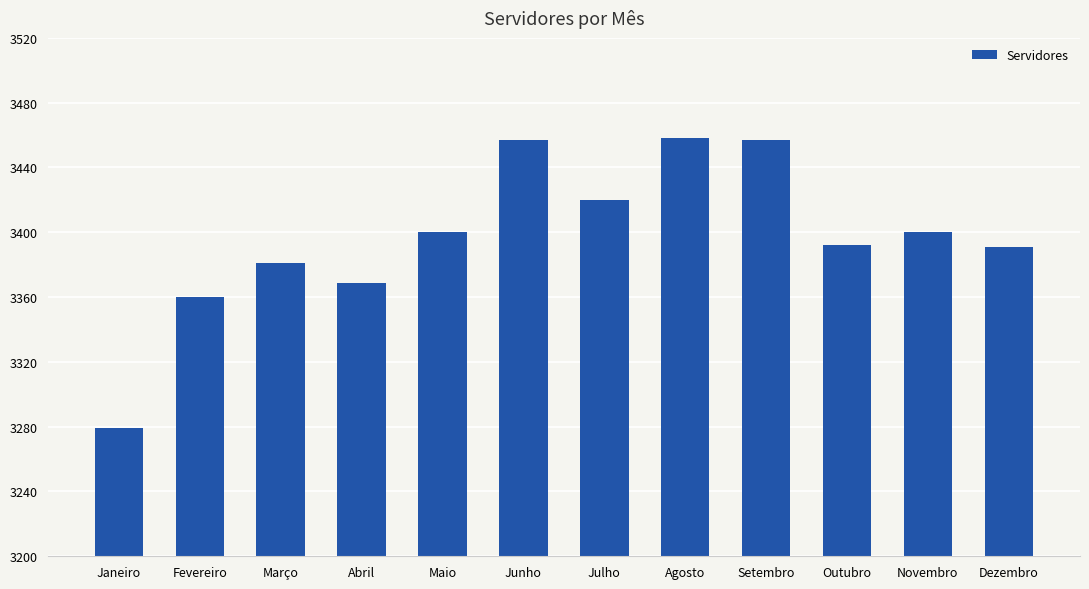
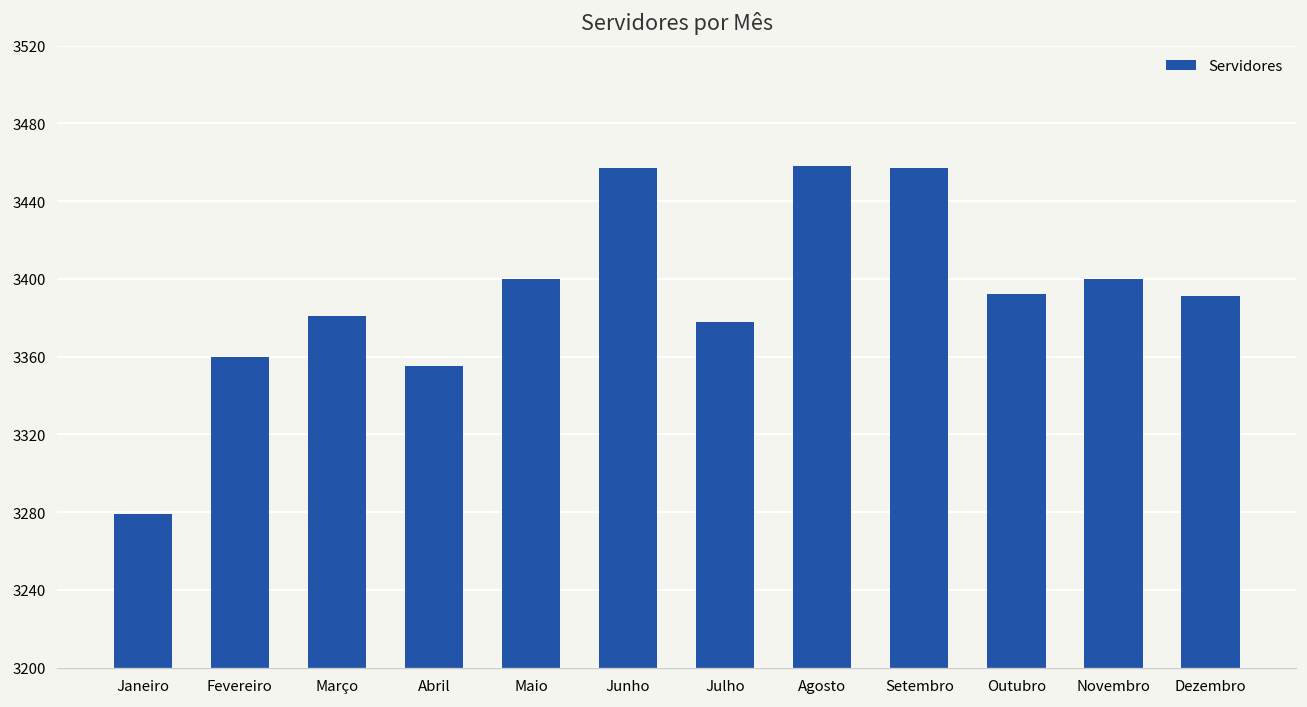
  {
    "Janeiro": 3279,
    "Fevereiro": 3360,
    "Março": 3381,
-   "Abril": 3369,
+   "Abril": 3355,
    "Maio": 3400,
    "Junho": 3457,
-   "Julho": 3420,
+   "Julho": 3378,
    "Agosto": 3458,
    "Setembro": 3457,
    "Outubro": 3392,
    "Novembro": 3400,
    "Dezembro": 3391
  }
